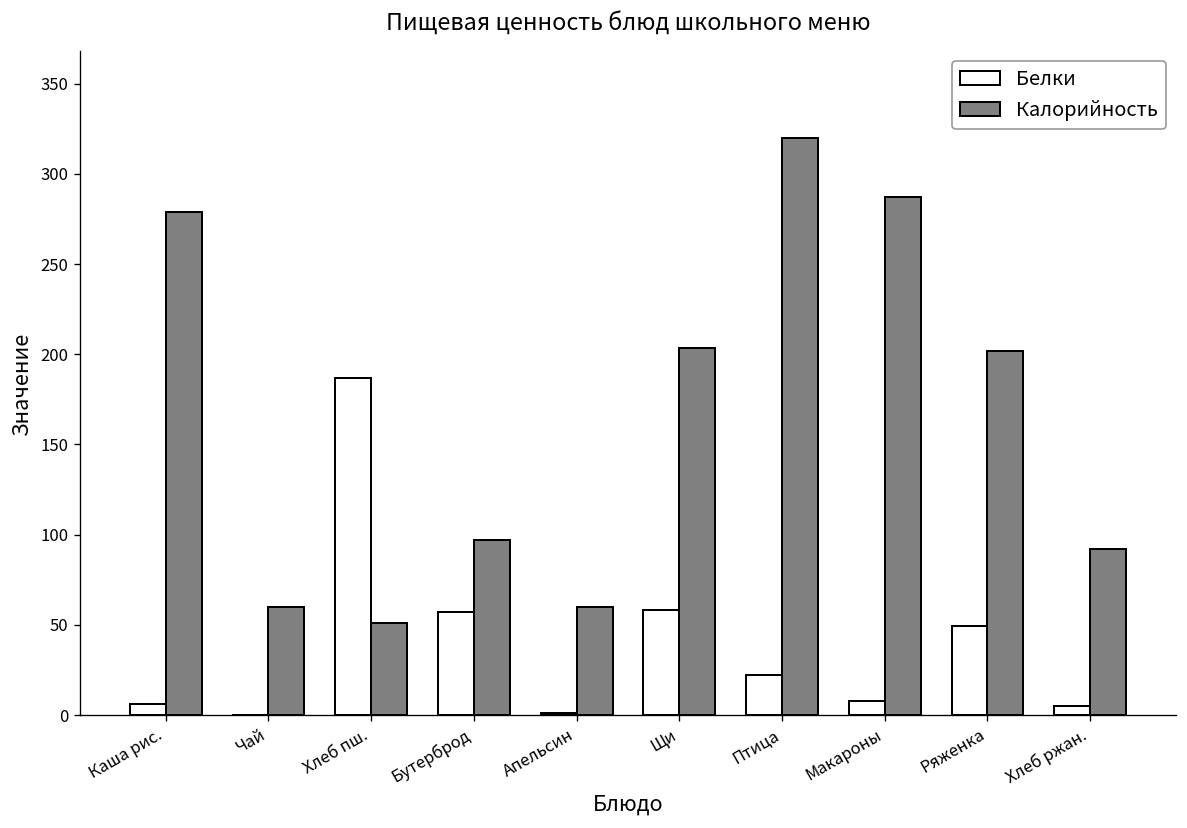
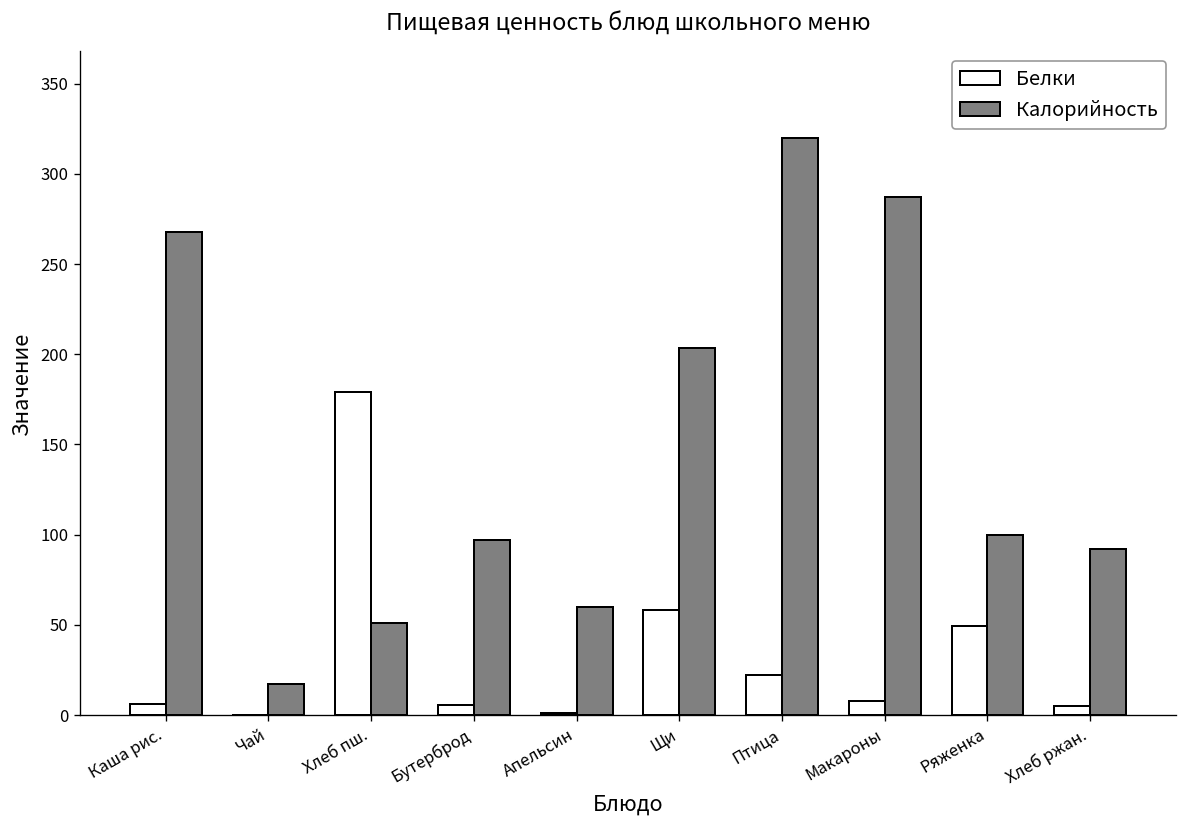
  {
    "Белки": {
      "Каша рис.": 6,
-     "Хлеб пш.": 187,
-     "Бутерброд": 57,
+     "Хлеб пш.": 179,
+     "Бутерброд": 6,
      "Щи": 58,
      "Птица": 22,
      "Макароны": 8,
      "Ряженка": 49,
      "Хлеб ржан.": 5
    },
    "Калорийность": {
-     "Каша рис.": 279,
-     "Чай": 60,
+     "Каша рис.": 268,
+     "Чай": 17,
      "Хлеб пш.": 51,
      "Бутерброд": 97,
      "Апельсин": 60,
      "Щи": 203,
      "Птица": 320,
      "Макароны": 287,
-     "Ряженка": 202,
+     "Ряженка": 100,
      "Хлеб ржан.": 92
    }
  }
